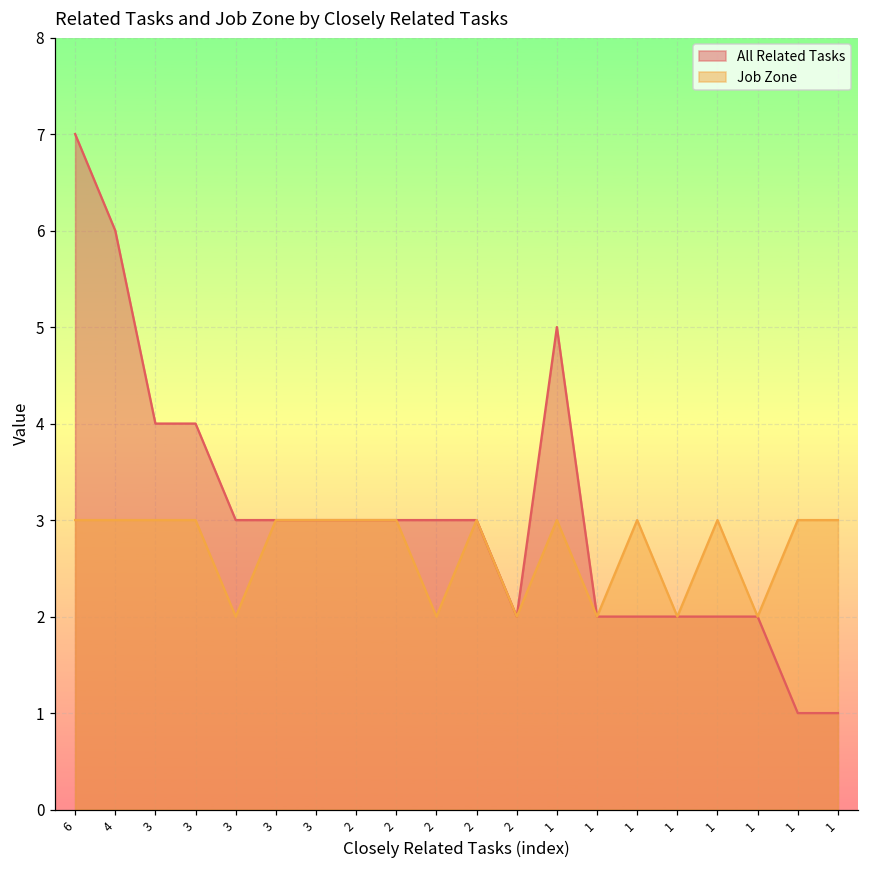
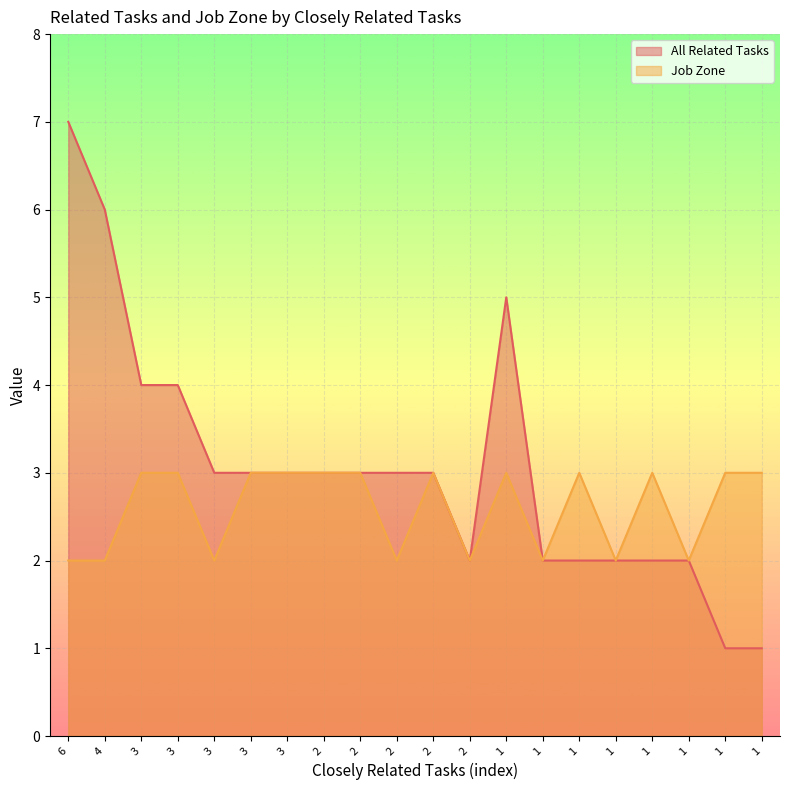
  {
    "All Related Tasks": {
      "6": 7,
      "4": 6
    },
    "Job Zone": {
-     "6": 3,
-     "4": 3
+     "6": 2,
+     "4": 2
    }
  }
